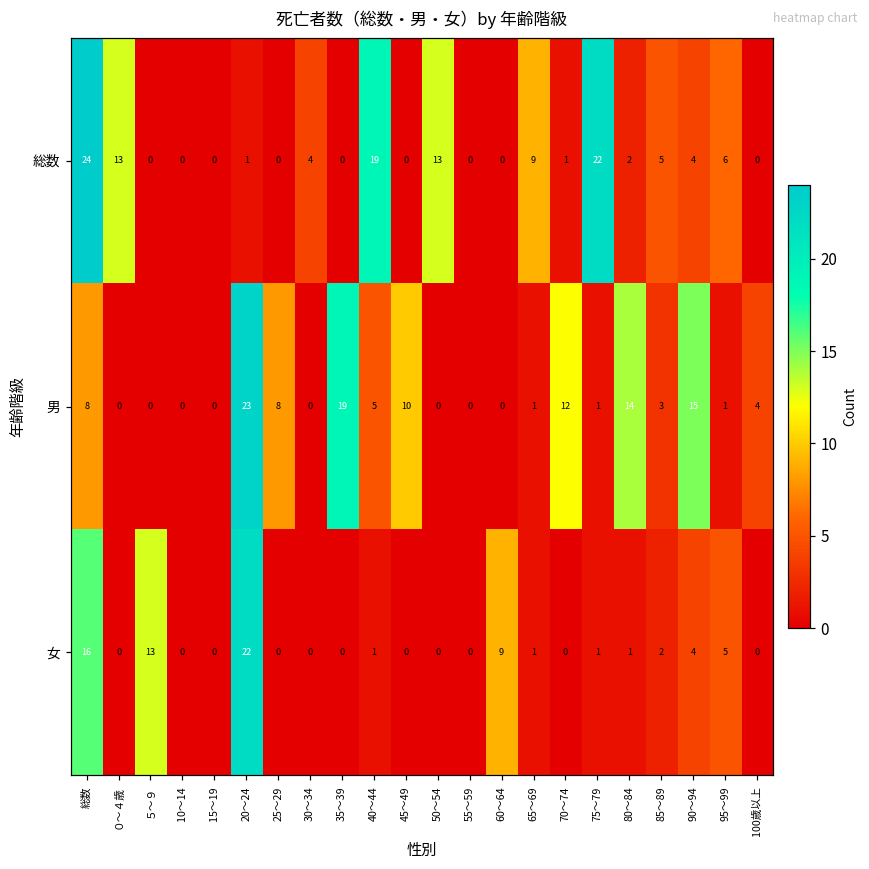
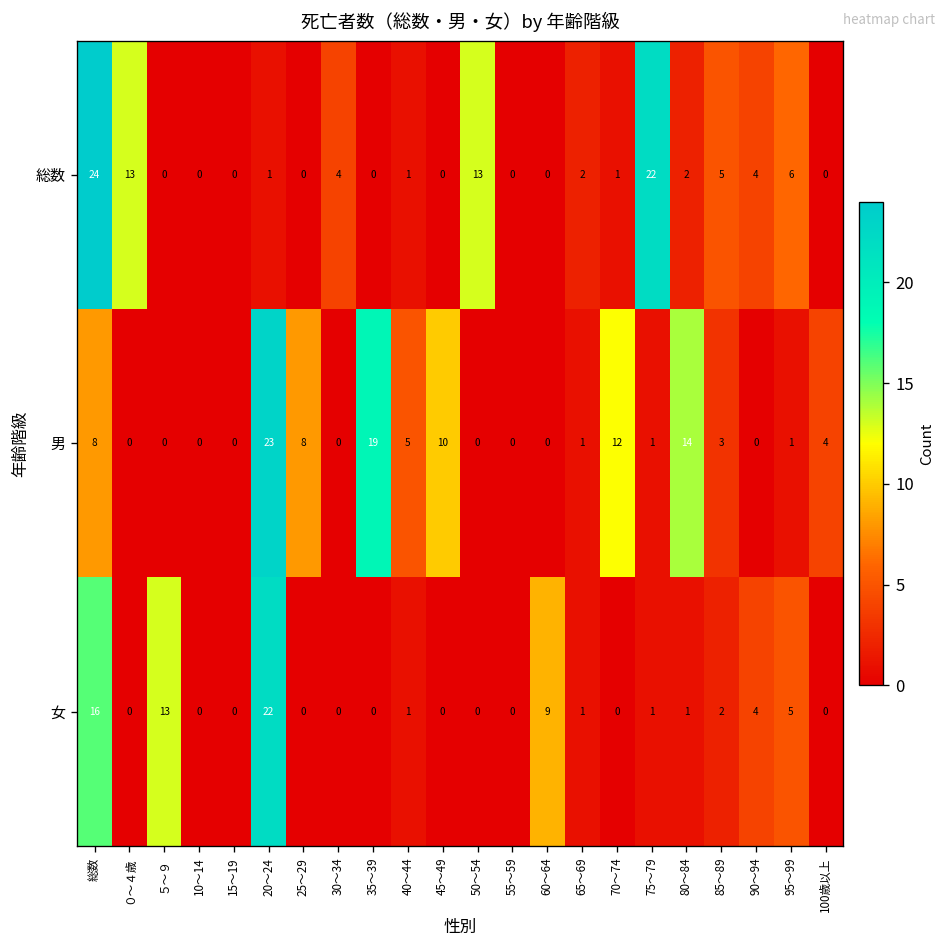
  {
    "総数": {
      "総数": 24,
      "０～４歳": 13,
      "５～９": 0,
      "10～14": 0,
      "15～19": 0,
      "20～24": 1,
      "25～29": 0,
      "30～34": 4,
      "35～39": 0,
-     "40～44": 19,
+     "40～44": 1,
      "45～49": 0,
      "50～54": 13,
      "55～59": 0,
      "60～64": 0,
-     "65～69": 9,
+     "65～69": 2,
      "70～74": 1,
      "75～79": 22,
      "80～84": 2,
      "85～89": 5,
      "90～94": 4,
      "95～99": 6,
      "100歳以上": 0
    },
    "男": {
      "総数": 8,
      "０～４歳": 0,
      "５～９": 0,
      "10～14": 0,
      "15～19": 0,
      "20～24": 23,
      "25～29": 8,
      "30～34": 0,
      "35～39": 19,
      "40～44": 5,
      "45～49": 10,
      "50～54": 0,
      "55～59": 0,
      "60～64": 0,
      "65～69": 1,
      "70～74": 12,
      "75～79": 1,
      "80～84": 14,
      "85～89": 3,
-     "90～94": 15,
+     "90～94": 0,
      "95～99": 1,
      "100歳以上": 4
    },
    "女": {
      "総数": 16,
      "０～４歳": 0,
      "５～９": 13,
      "10～14": 0,
      "15～19": 0,
      "20～24": 22,
      "25～29": 0,
      "30～34": 0,
      "35～39": 0,
      "40～44": 1,
      "45～49": 0,
      "50～54": 0,
      "55～59": 0,
      "60～64": 9,
      "65～69": 1,
      "70～74": 0,
      "75～79": 1,
      "80～84": 1,
      "85～89": 2,
      "90～94": 4,
      "95～99": 5,
      "100歳以上": 0
    }
  }
